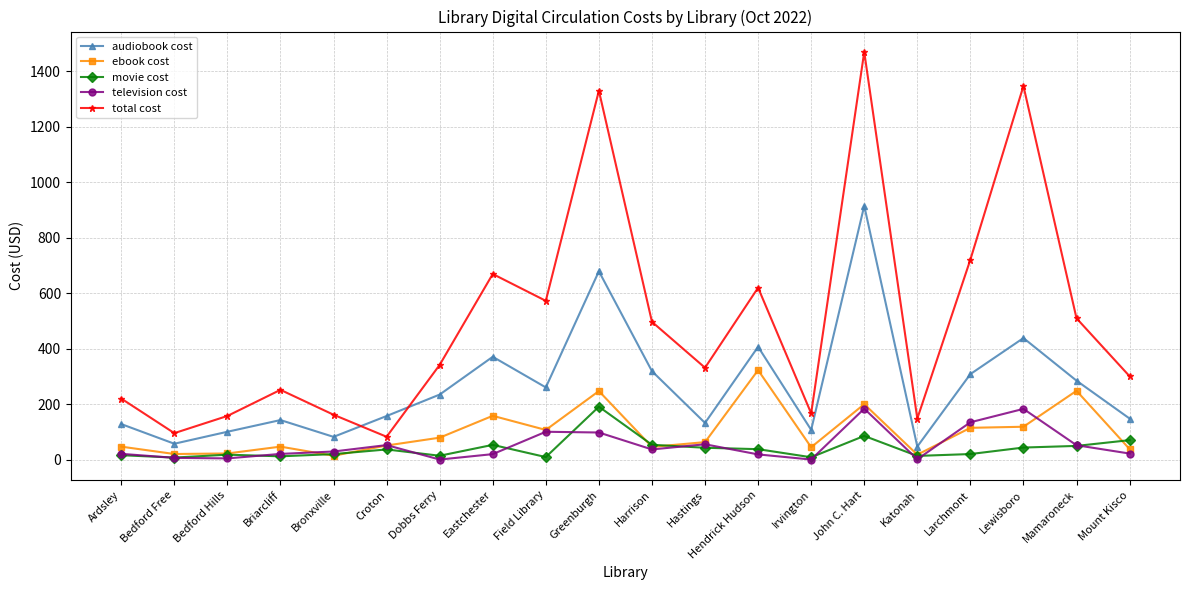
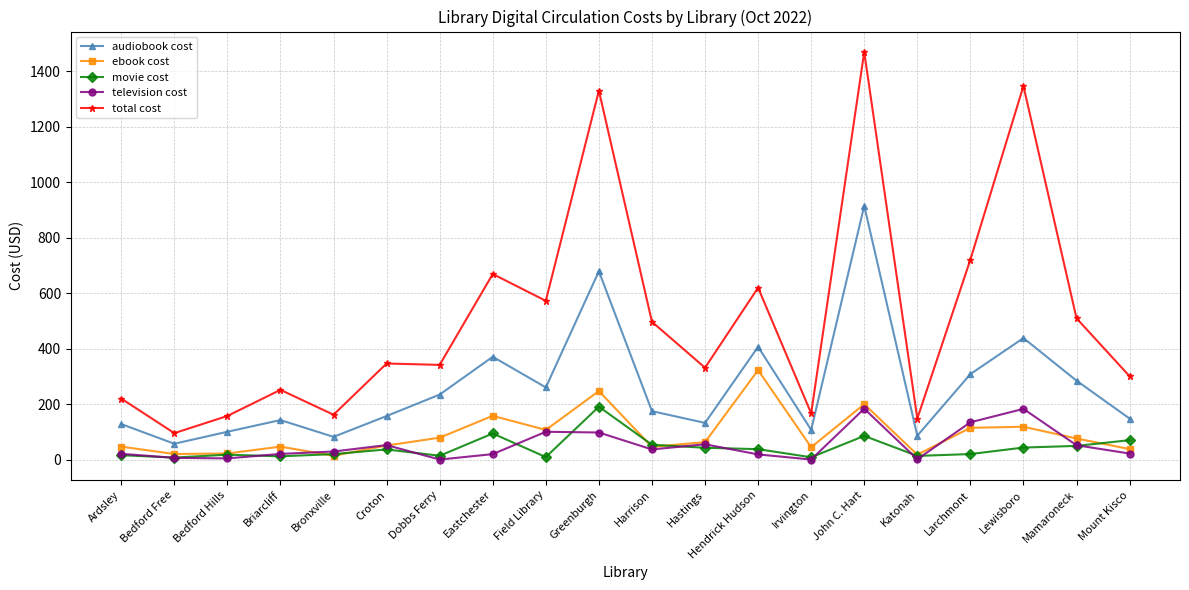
  {
    "audiobook cost": {
      "Ardsley": 130,
      "Bedford Free": 60,
      "Bedford Hills": 100,
      "Briarcliff": 140,
      "Bronxville": 80,
      "Croton": 160,
      "Dobbs Ferry": 230,
      "Eastchester": 370,
      "Field Library": 260,
      "Greenburgh": 680,
-     "Harrison": 320,
+     "Harrison": 170,
      "Hastings": 130,
      "Hendrick Hudson": 410,
      "Irvington": 110,
      "John C. Hart": 910,
-     "Katonah": 50,
+     "Katonah": 90,
      "Larchmont": 310,
      "Lewisboro": 440,
      "Mamaroneck": 280,
      "Mount Kisco": 150
    },
    "ebook cost": {
      "Ardsley": 50,
      "Bedford Free": 20,
      "Briarcliff": 50,
      "Dobbs Ferry": 80,
      "Eastchester": 160,
      "Greenburgh": 250,
      "Hendrick Hudson": 320,
      "Irvington": 40,
      "John C. Hart": 200,
      "Larchmont": 110,
      "Lewisboro": 120,
-     "Mamaroneck": 250,
+     "Mamaroneck": 80,
      "Mount Kisco": 40
    },
    "movie cost": {
      "Croton": 40,
      "Dobbs Ferry": 10,
-     "Eastchester": 50,
+     "Eastchester": 90,
      "Field Library": 10,
      "Greenburgh": 190,
      "Hastings": 40,
      "Hendrick Hudson": 40,
      "John C. Hart": 90,
      "Larchmont": 20,
      "Lewisboro": 40,
      "Mount Kisco": 70
    },
    "television cost": {
      "Bedford Hills": 0,
      "Bronxville": 30,
      "Dobbs Ferry": 0,
      "Eastchester": 20,
      "Greenburgh": 100,
      "Hendrick Hudson": 20,
      "John C. Hart": 180,
      "Katonah": 0,
      "Larchmont": 130,
      "Lewisboro": 180,
      "Mount Kisco": 20
    },
    "total cost": {
      "Ardsley": 220,
      "Bedford Free": 100,
      "Bedford Hills": 160,
      "Briarcliff": 250,
      "Bronxville": 160,
-     "Croton": 80,
+     "Croton": 350,
      "Dobbs Ferry": 340,
      "Eastchester": 670,
      "Field Library": 570,
      "Greenburgh": 1330,
      "Harrison": 500,
      "Hastings": 330,
      "Hendrick Hudson": 620,
      "Irvington": 170,
      "John C. Hart": 1470,
      "Katonah": 150,
      "Larchmont": 720,
      "Lewisboro": 1350,
      "Mamaroneck": 510,
      "Mount Kisco": 300
    }
  }
